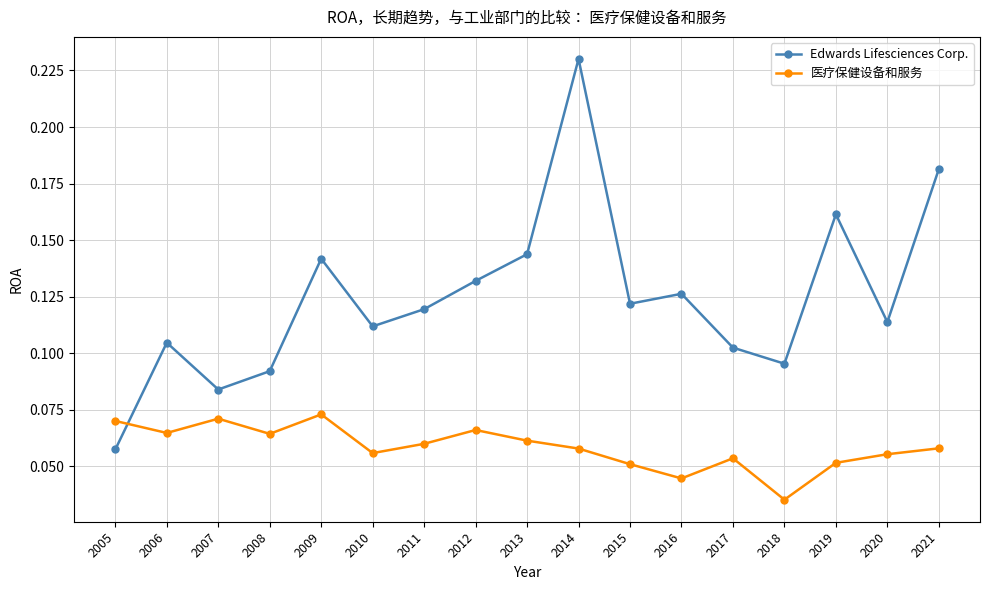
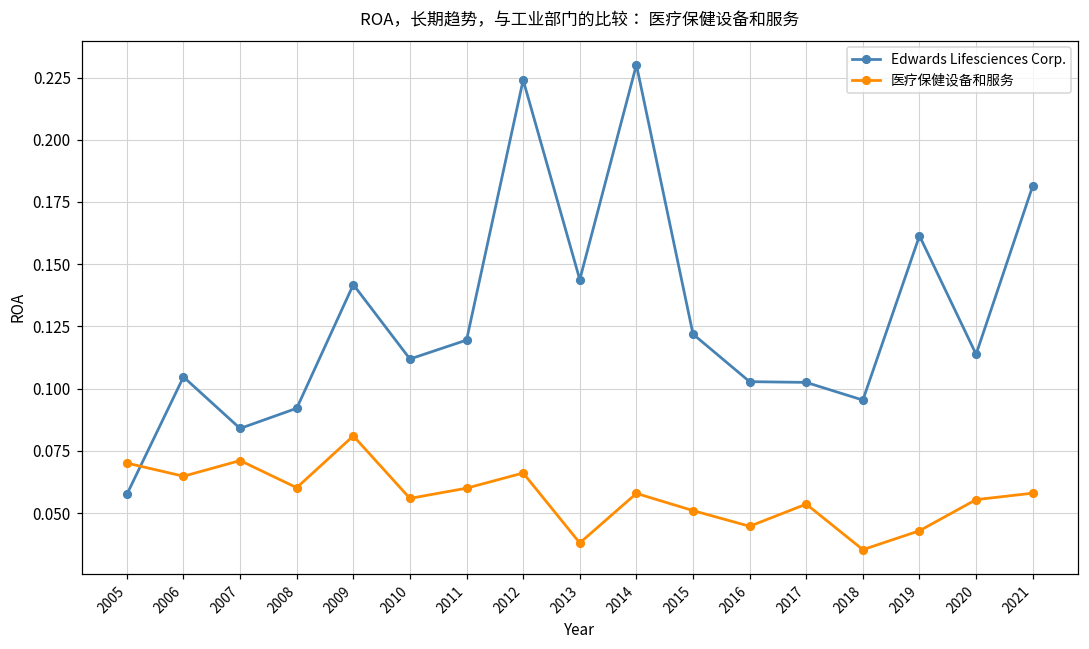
  {
    "Edwards Lifesciences Corp.": {
      "2005": 0.058,
      "2006": 0.105,
      "2007": 0.084,
      "2008": 0.092,
      "2009": 0.142,
      "2010": 0.112,
      "2011": 0.120,
-     "2012": 0.132,
+     "2012": 0.224,
      "2013": 0.144,
      "2014": 0.230,
      "2015": 0.122,
-     "2016": 0.126,
+     "2016": 0.103,
      "2017": 0.103,
      "2018": 0.095,
      "2019": 0.161,
      "2020": 0.114,
      "2021": 0.181
    },
    "医疗保健设备和服务": {
      "2005": 0.070,
      "2006": 0.065,
      "2007": 0.071,
-     "2008": 0.064,
-     "2009": 0.073,
+     "2008": 0.060,
+     "2009": 0.081,
      "2010": 0.056,
      "2011": 0.060,
      "2012": 0.066,
-     "2013": 0.061,
+     "2013": 0.038,
      "2014": 0.058,
      "2015": 0.051,
      "2016": 0.045,
      "2017": 0.054,
      "2018": 0.035,
-     "2019": 0.052,
+     "2019": 0.043,
      "2020": 0.055,
      "2021": 0.058
    }
  }
